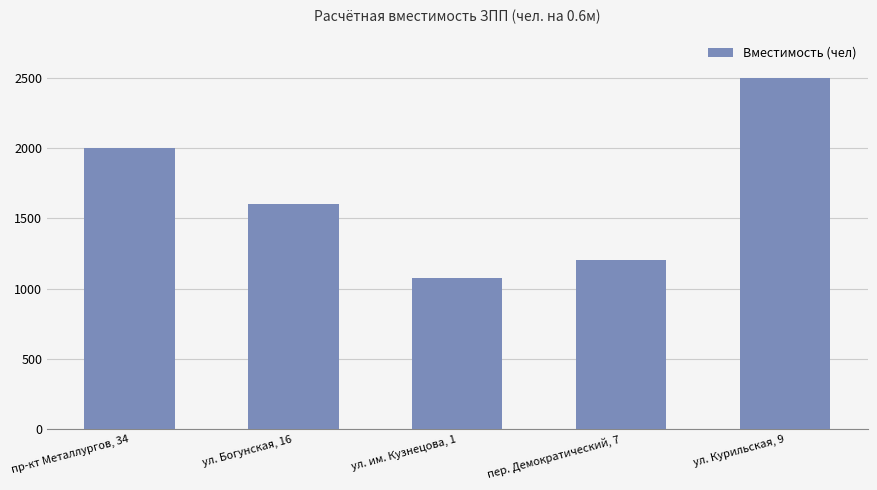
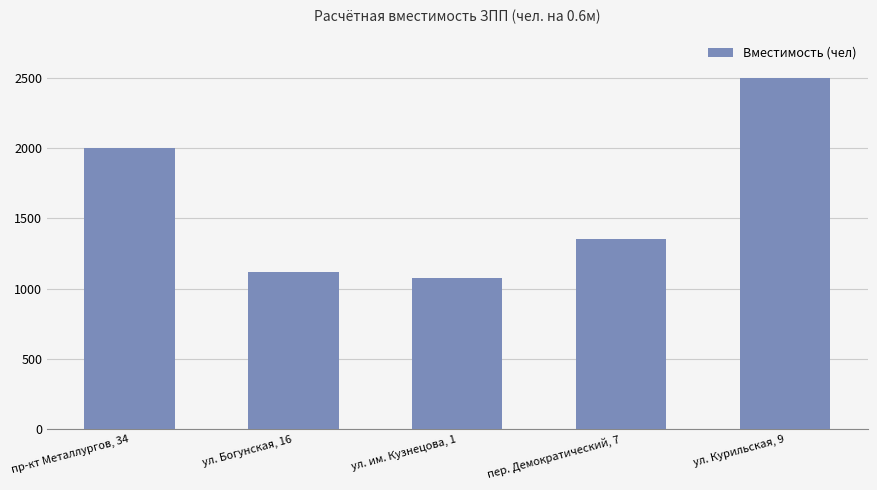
  {
    "пр-кт Металлургов, 34": 2000,
-   "ул. Богунская, 16": 1600,
+   "ул. Богунская, 16": 1120,
    "ул. им. Кузнецова, 1": 1080,
-   "пер. Демократический, 7": 1200,
+   "пер. Демократический, 7": 1360,
    "ул. Курильская, 9": 2500
  }
